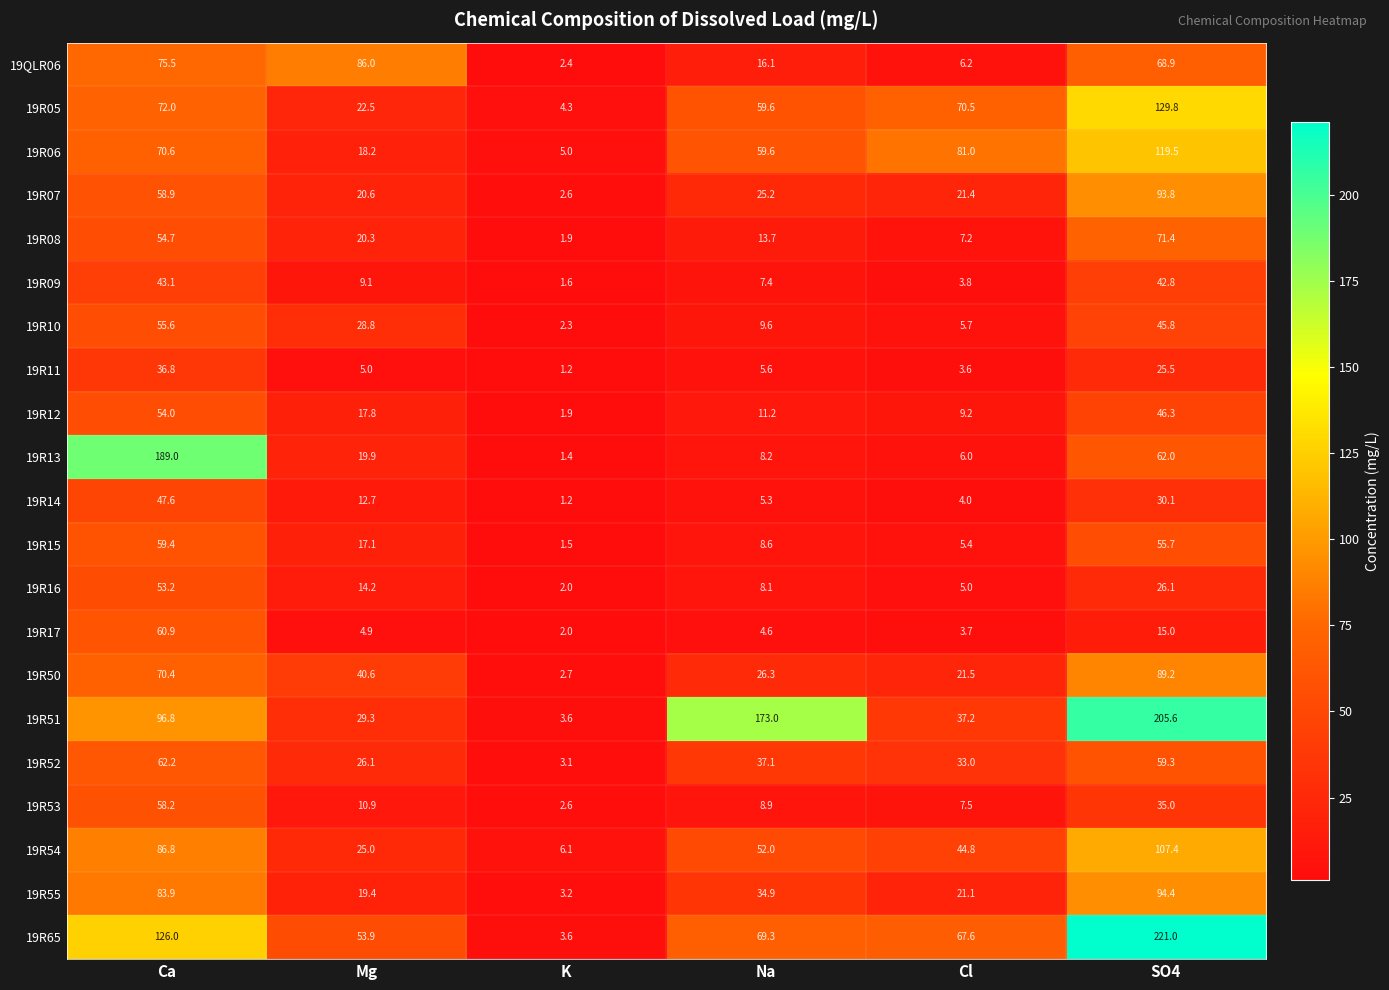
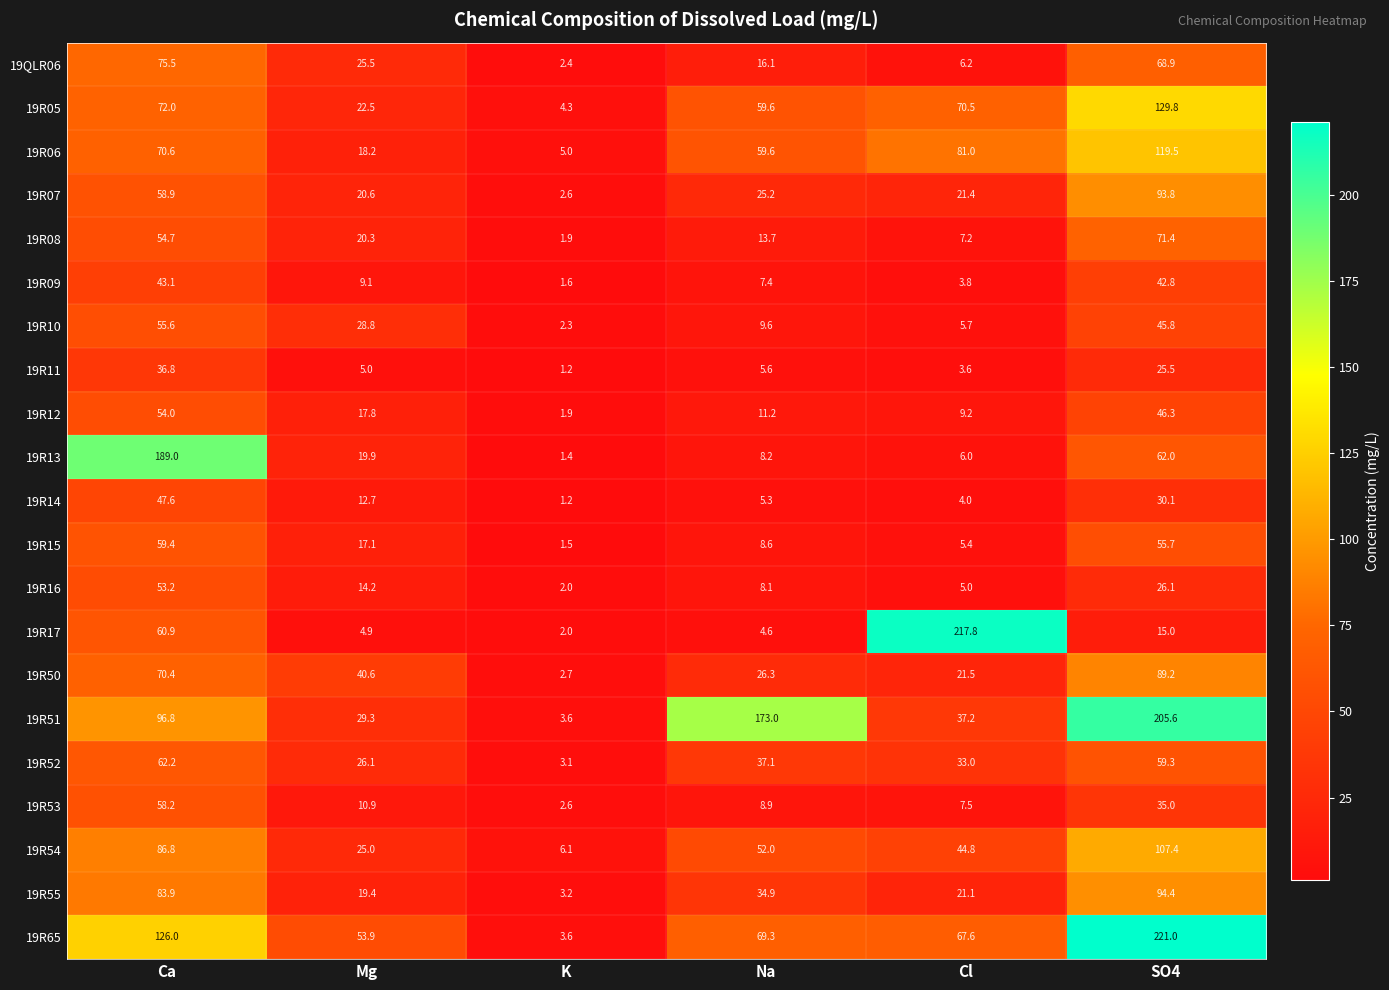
  {
    "19QLR06": {
      "Ca": 75.5,
-     "Mg": 86.0,
+     "Mg": 25.5,
      "K": 2.4,
      "Na": 16.1,
      "Cl": 6.2,
      "SO4": 68.9
    },
    "19R05": {
      "Ca": 72.0,
      "Mg": 22.5,
      "K": 4.3,
      "Na": 59.6,
      "Cl": 70.5,
      "SO4": 129.8
    },
    "19R06": {
      "Ca": 70.6,
      "Mg": 18.2,
      "K": 5.0,
      "Na": 59.6,
      "Cl": 81.0,
      "SO4": 119.5
    },
    "19R07": {
      "Ca": 58.9,
      "Mg": 20.6,
      "K": 2.6,
      "Na": 25.2,
      "Cl": 21.4,
      "SO4": 93.8
    },
    "19R08": {
      "Ca": 54.7,
      "Mg": 20.3,
      "K": 1.9,
      "Na": 13.7,
      "Cl": 7.2,
      "SO4": 71.4
    },
    "19R09": {
      "Ca": 43.1,
      "Mg": 9.1,
      "K": 1.6,
      "Na": 7.4,
      "Cl": 3.8,
      "SO4": 42.8
    },
    "19R10": {
      "Ca": 55.6,
      "Mg": 28.8,
      "K": 2.3,
      "Na": 9.6,
      "Cl": 5.7,
      "SO4": 45.8
    },
    "19R11": {
      "Ca": 36.8,
      "Mg": 5.0,
      "K": 1.2,
      "Na": 5.6,
      "Cl": 3.6,
      "SO4": 25.5
    },
    "19R12": {
      "Ca": 54.0,
      "Mg": 17.8,
      "K": 1.9,
      "Na": 11.2,
      "Cl": 9.2,
      "SO4": 46.3
    },
    "19R13": {
      "Ca": 189.0,
      "Mg": 19.9,
      "K": 1.4,
      "Na": 8.2,
      "Cl": 6.0,
      "SO4": 62.0
    },
    "19R14": {
      "Ca": 47.6,
      "Mg": 12.7,
      "K": 1.2,
      "Na": 5.3,
      "Cl": 4.0,
      "SO4": 30.1
    },
    "19R15": {
      "Ca": 59.4,
      "Mg": 17.1,
      "K": 1.5,
      "Na": 8.6,
      "Cl": 5.4,
      "SO4": 55.7
    },
    "19R16": {
      "Ca": 53.2,
      "Mg": 14.2,
      "K": 2.0,
      "Na": 8.1,
      "Cl": 5.0,
      "SO4": 26.1
    },
    "19R17": {
      "Ca": 60.9,
      "Mg": 4.9,
      "K": 2.0,
      "Na": 4.6,
-     "Cl": 3.7,
+     "Cl": 217.8,
      "SO4": 15.0
    },
    "19R50": {
      "Ca": 70.4,
      "Mg": 40.6,
      "K": 2.7,
      "Na": 26.3,
      "Cl": 21.5,
      "SO4": 89.2
    },
    "19R51": {
      "Ca": 96.8,
      "Mg": 29.3,
      "K": 3.6,
      "Na": 173.0,
      "Cl": 37.2,
      "SO4": 205.6
    },
    "19R52": {
      "Ca": 62.2,
      "Mg": 26.1,
      "K": 3.1,
      "Na": 37.1,
      "Cl": 33.0,
      "SO4": 59.3
    },
    "19R53": {
      "Ca": 58.2,
      "Mg": 10.9,
      "K": 2.6,
      "Na": 8.9,
      "Cl": 7.5,
      "SO4": 35.0
    },
    "19R54": {
      "Ca": 86.8,
      "Mg": 25.0,
      "K": 6.1,
      "Na": 52.0,
      "Cl": 44.8,
      "SO4": 107.4
    },
    "19R55": {
      "Ca": 83.9,
      "Mg": 19.4,
      "K": 3.2,
      "Na": 34.9,
      "Cl": 21.1,
      "SO4": 94.4
    },
    "19R65": {
      "Ca": 126.0,
      "Mg": 53.9,
      "K": 3.6,
      "Na": 69.3,
      "Cl": 67.6,
      "SO4": 221.0
    }
  }
